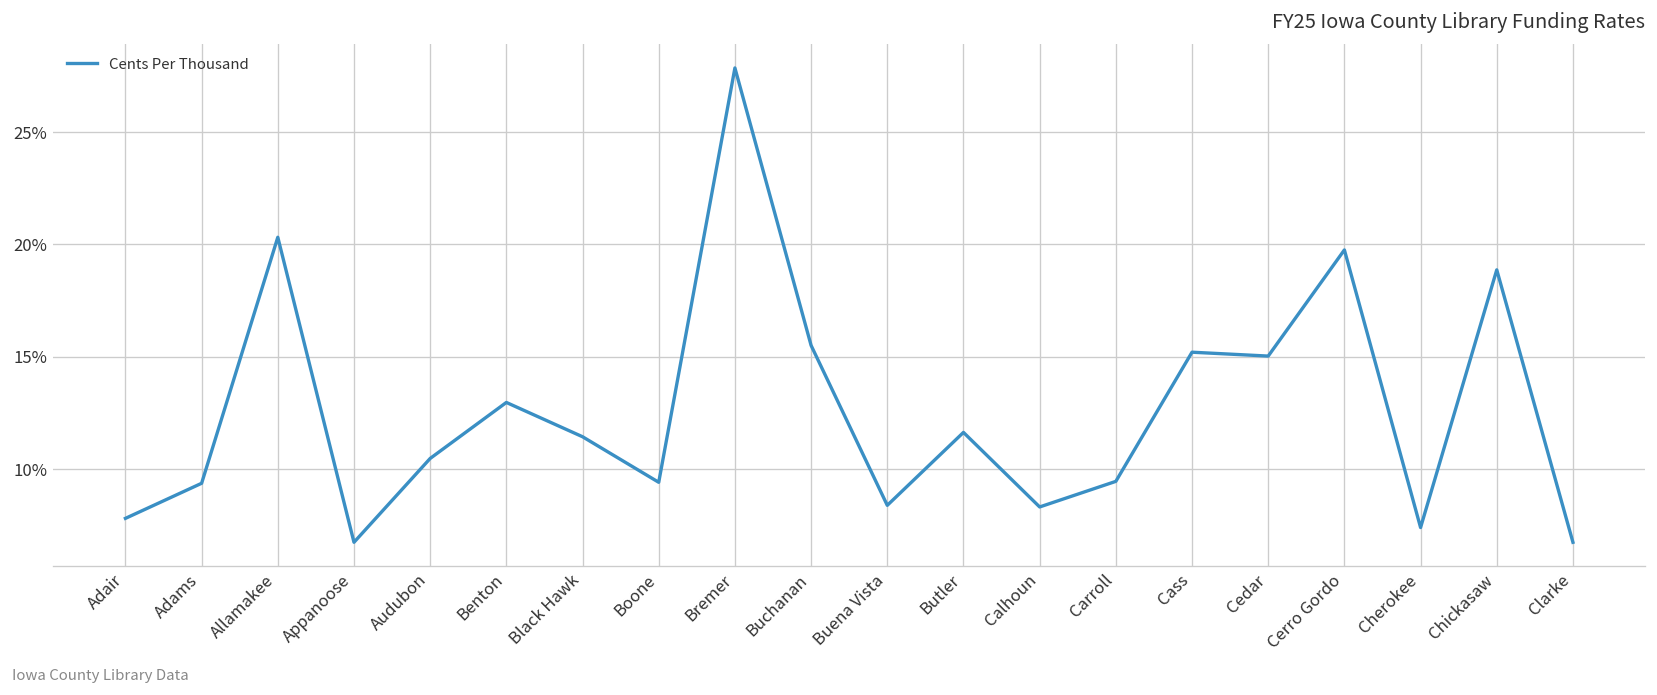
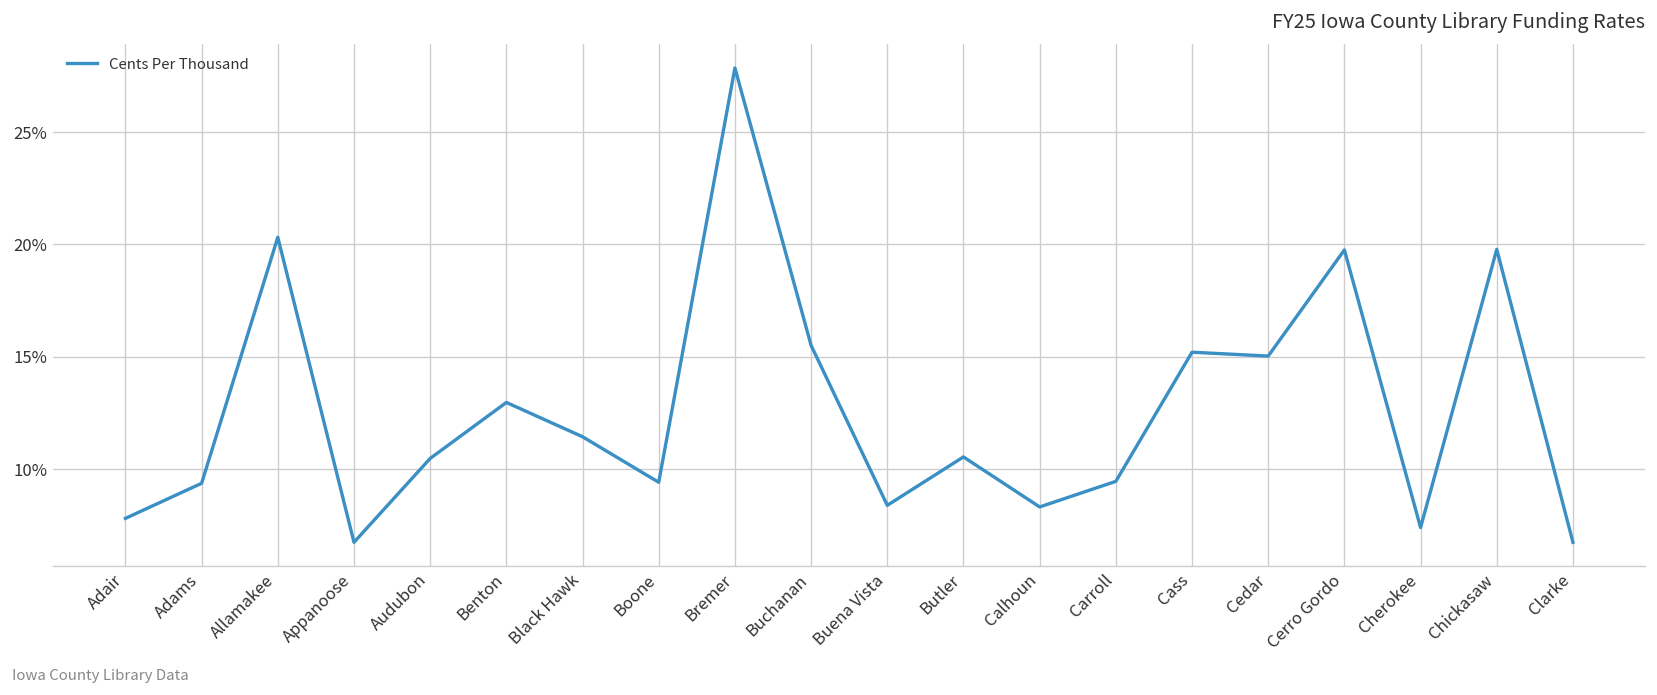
  {
    "Adair": "7.8%",
    "Adams": "9.4%",
    "Allamakee": "20.3%",
    "Appanoose": "6.8%",
    "Audubon": "10.5%",
    "Benton": "13.0%",
    "Black Hawk": "11.4%",
    "Boone": "9.4%",
    "Bremer": "27.9%",
    "Buchanan": "15.5%",
    "Buena Vista": "8.4%",
-   "Butler": "11.6%",
+   "Butler": "10.5%",
    "Calhoun": "8.3%",
    "Carroll": "9.5%",
    "Cass": "15.2%",
    "Cedar": "15.0%",
    "Cerro Gordo": "19.8%",
    "Cherokee": "7.4%",
-   "Chickasaw": "18.9%",
+   "Chickasaw": "19.8%",
    "Clarke": "6.7%"
  }
